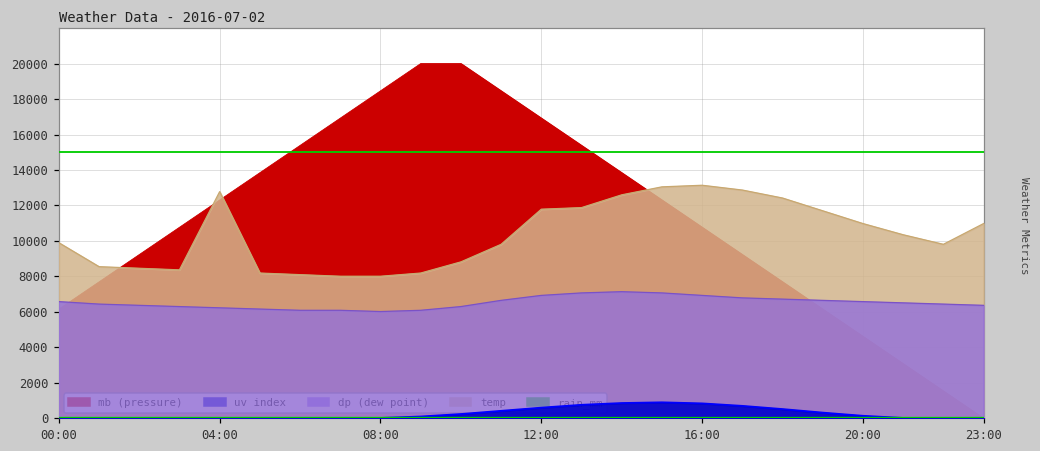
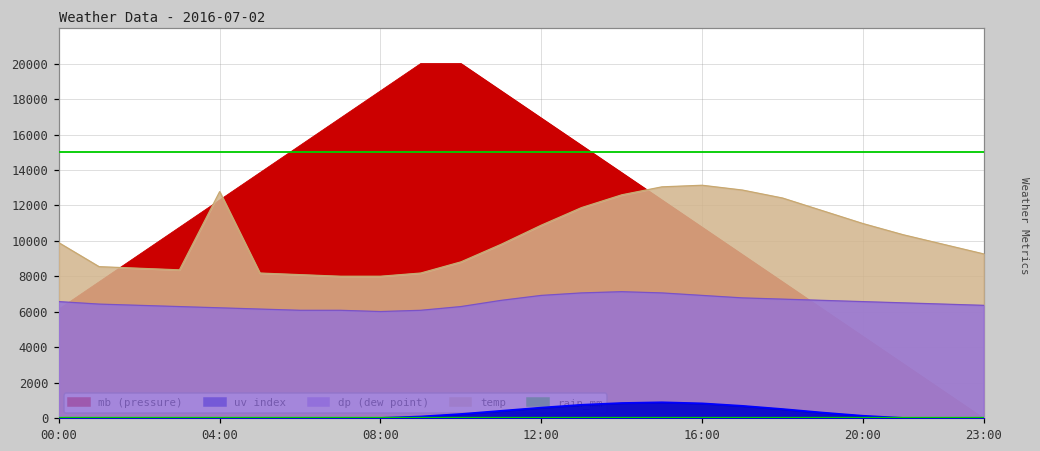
  {
    "temp": {
      "00:00": 9900,
      "04:00": 12800,
      "08:00": 8000,
-     "12:00": 11800,
+     "12:00": 10900,
      "16:00": 13100,
      "20:00": 11000,
-     "23:00": 11000
+     "23:00": 9300
    },
    "rain_mm": {
      "12:00": 0,
      "16:00": 0
    }
  }
